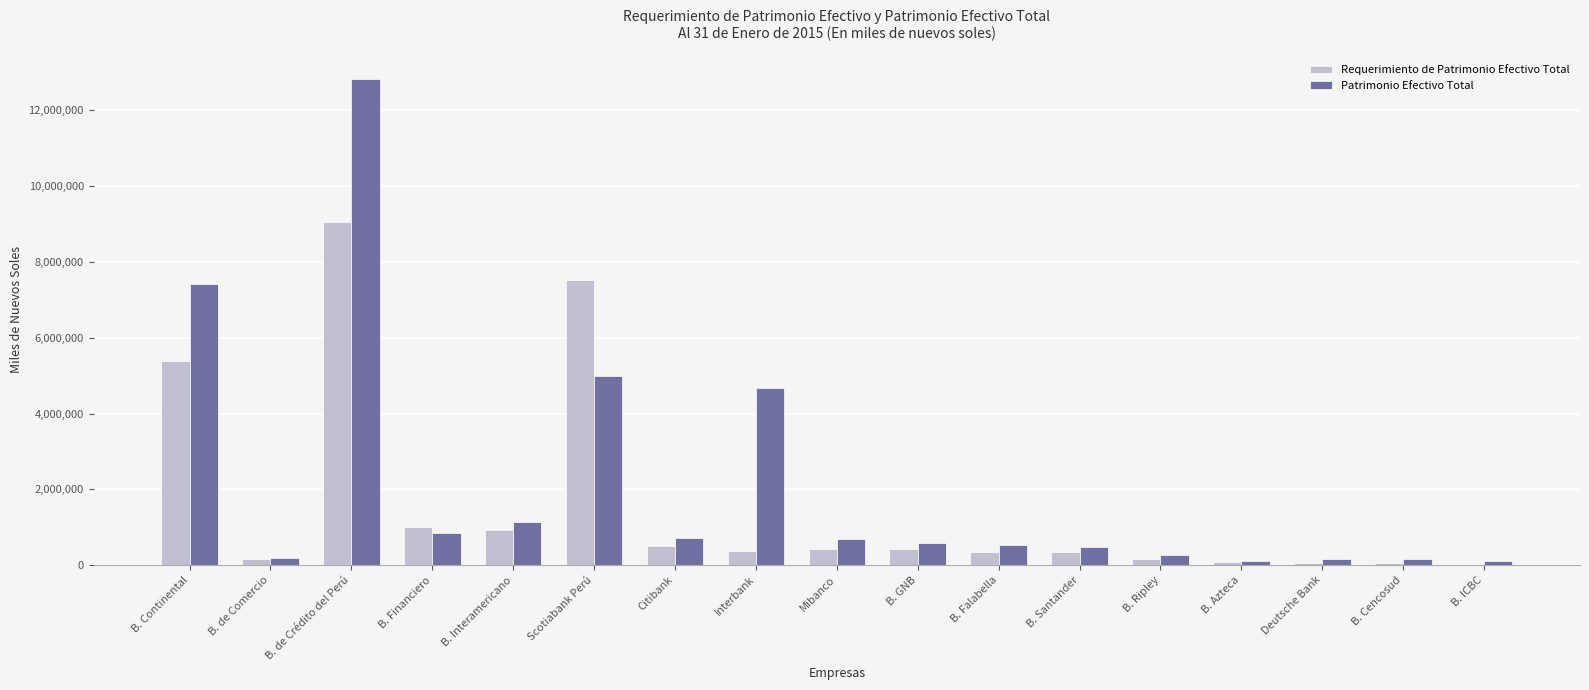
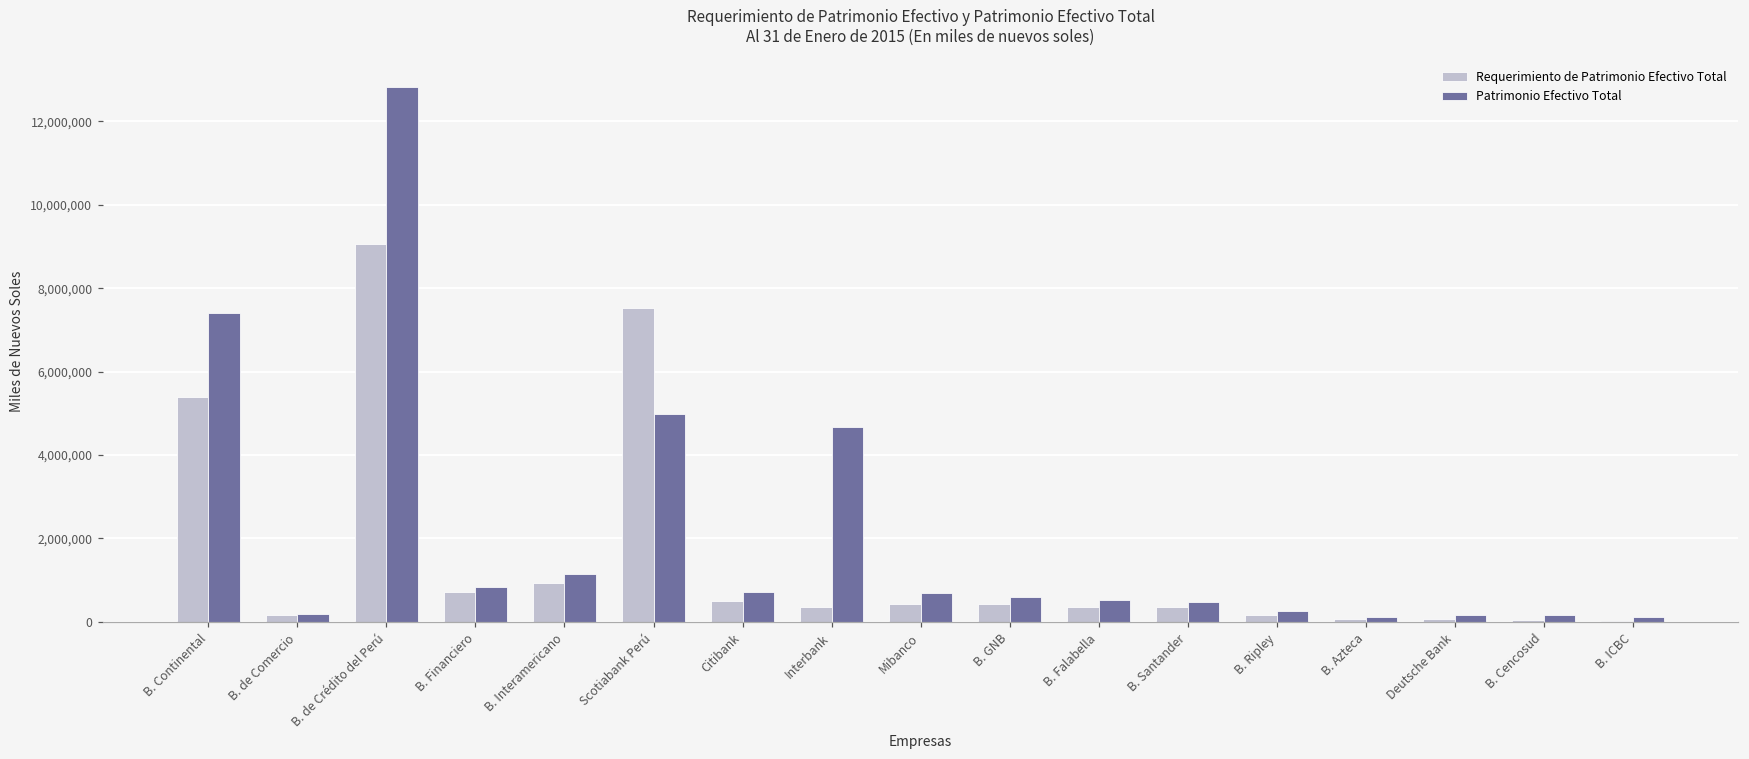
  {
    "Requerimiento de Patrimonio Efectivo Total": {
      "B. Continental": "5,400,000",
      "B. de Comercio": "200,000",
      "B. de Crédito del Perú": "9,100,000",
-     "B. Financiero": "1,000,000",
+     "B. Financiero": "700,000",
      "B. Interamericano": "900,000",
      "Scotiabank Perú": "7,500,000",
      "Citibank": "500,000",
      "Interbank": "400,000",
      "Mibanco": "400,000",
      "B. GNB": "400,000",
      "B. Falabella": "300,000",
      "B. Santander": "300,000",
      "B. Ripley": "200,000",
      "B. Azteca": "100,000",
      "Deutsche Bank": "100,000"
    },
    "Patrimonio Efectivo Total": {
      "B. Continental": "7,400,000",
      "B. de Comercio": "200,000",
      "B. de Crédito del Perú": "12,800,000",
      "B. Financiero": "800,000",
      "B. Interamericano": "1,100,000",
      "Scotiabank Perú": "5,000,000",
      "Citibank": "700,000",
      "Interbank": "4,700,000",
      "Mibanco": "700,000",
      "B. GNB": "600,000",
      "B. Falabella": "500,000",
      "B. Santander": "500,000",
      "B. Ripley": "300,000",
      "B. Azteca": "100,000",
      "Deutsche Bank": "200,000",
      "B. Cencosud": "200,000",
      "B. ICBC": "100,000"
    }
  }
